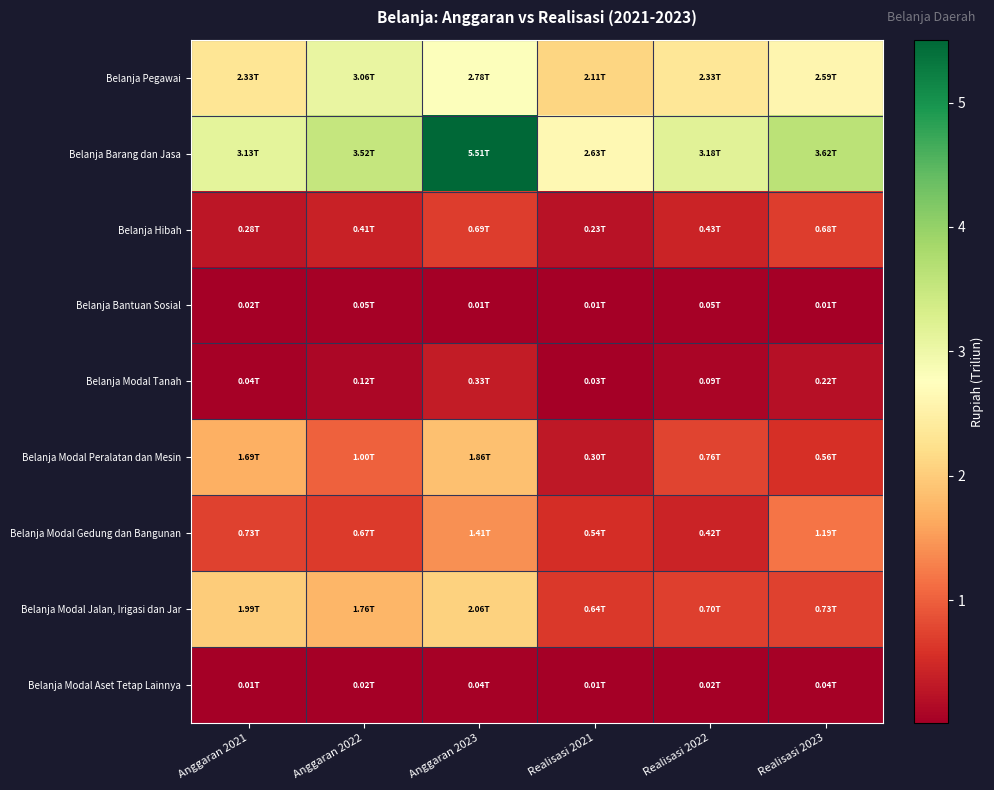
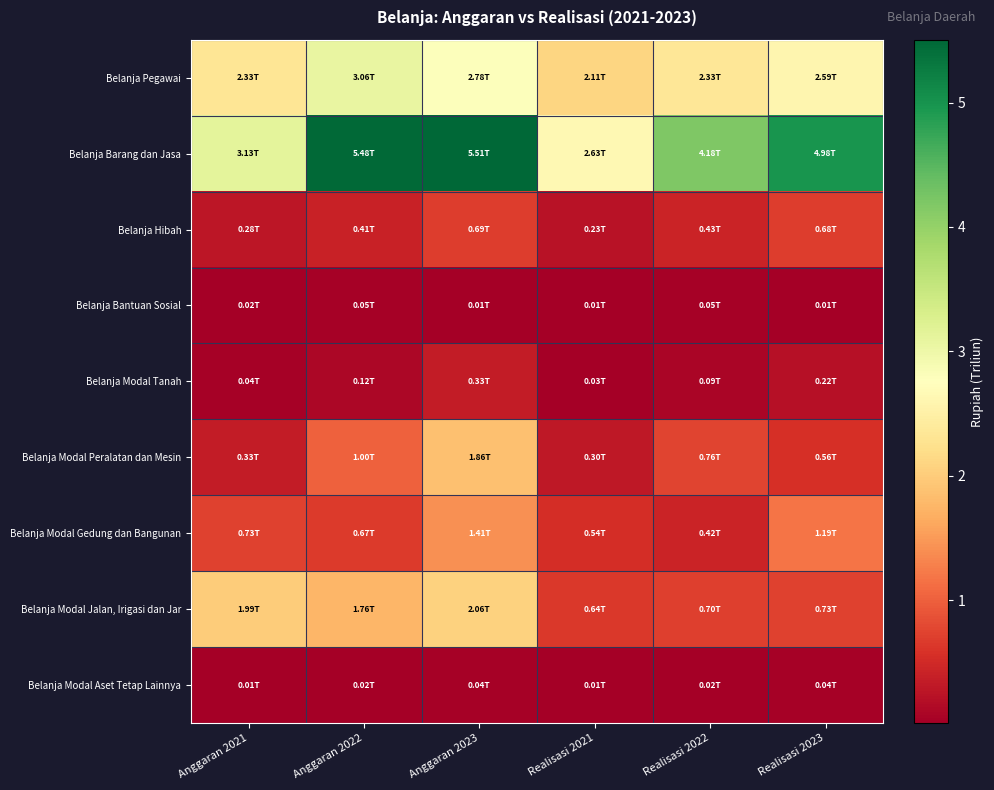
  {
    "Belanja Pegawai": {
      "Anggaran 2021": "2.33T",
      "Anggaran 2022": "3.06T",
      "Anggaran 2023": "2.78T",
      "Realisasi 2021": "2.11T",
      "Realisasi 2022": "2.33T",
      "Realisasi 2023": "2.59T"
    },
    "Belanja Barang dan Jasa": {
      "Anggaran 2021": "3.13T",
-     "Anggaran 2022": "3.52T",
+     "Anggaran 2022": "5.48T",
      "Anggaran 2023": "5.51T",
      "Realisasi 2021": "2.63T",
-     "Realisasi 2022": "3.18T",
-     "Realisasi 2023": "3.62T"
+     "Realisasi 2022": "4.18T",
+     "Realisasi 2023": "4.98T"
    },
    "Belanja Hibah": {
      "Anggaran 2021": "0.28T",
      "Anggaran 2022": "0.41T",
      "Anggaran 2023": "0.69T",
      "Realisasi 2021": "0.23T",
      "Realisasi 2022": "0.43T",
      "Realisasi 2023": "0.68T"
    },
    "Belanja Bantuan Sosial": {
      "Anggaran 2021": "0.02T",
      "Anggaran 2022": "0.05T",
      "Anggaran 2023": "0.01T",
      "Realisasi 2021": "0.01T",
      "Realisasi 2022": "0.05T",
      "Realisasi 2023": "0.01T"
    },
    "Belanja Modal Tanah": {
      "Anggaran 2021": "0.04T",
      "Anggaran 2022": "0.12T",
      "Anggaran 2023": "0.33T",
      "Realisasi 2021": "0.03T",
      "Realisasi 2022": "0.09T",
      "Realisasi 2023": "0.22T"
    },
    "Belanja Modal Peralatan dan Mesin": {
-     "Anggaran 2021": "1.69T",
+     "Anggaran 2021": "0.33T",
      "Anggaran 2022": "1.00T",
      "Anggaran 2023": "1.86T",
      "Realisasi 2021": "0.30T",
      "Realisasi 2022": "0.76T",
      "Realisasi 2023": "0.56T"
    },
    "Belanja Modal Gedung dan Bangunan": {
      "Anggaran 2021": "0.73T",
      "Anggaran 2022": "0.67T",
      "Anggaran 2023": "1.41T",
      "Realisasi 2021": "0.54T",
      "Realisasi 2022": "0.42T",
      "Realisasi 2023": "1.19T"
    },
    "Belanja Modal Jalan, Irigasi dan Jar": {
      "Anggaran 2021": "1.99T",
      "Anggaran 2022": "1.76T",
      "Anggaran 2023": "2.06T",
      "Realisasi 2021": "0.64T",
      "Realisasi 2022": "0.70T",
      "Realisasi 2023": "0.73T"
    },
    "Belanja Modal Aset Tetap Lainnya": {
      "Anggaran 2021": "0.01T",
      "Anggaran 2022": "0.02T",
      "Anggaran 2023": "0.04T",
      "Realisasi 2021": "0.01T",
      "Realisasi 2022": "0.02T",
      "Realisasi 2023": "0.04T"
    }
  }
